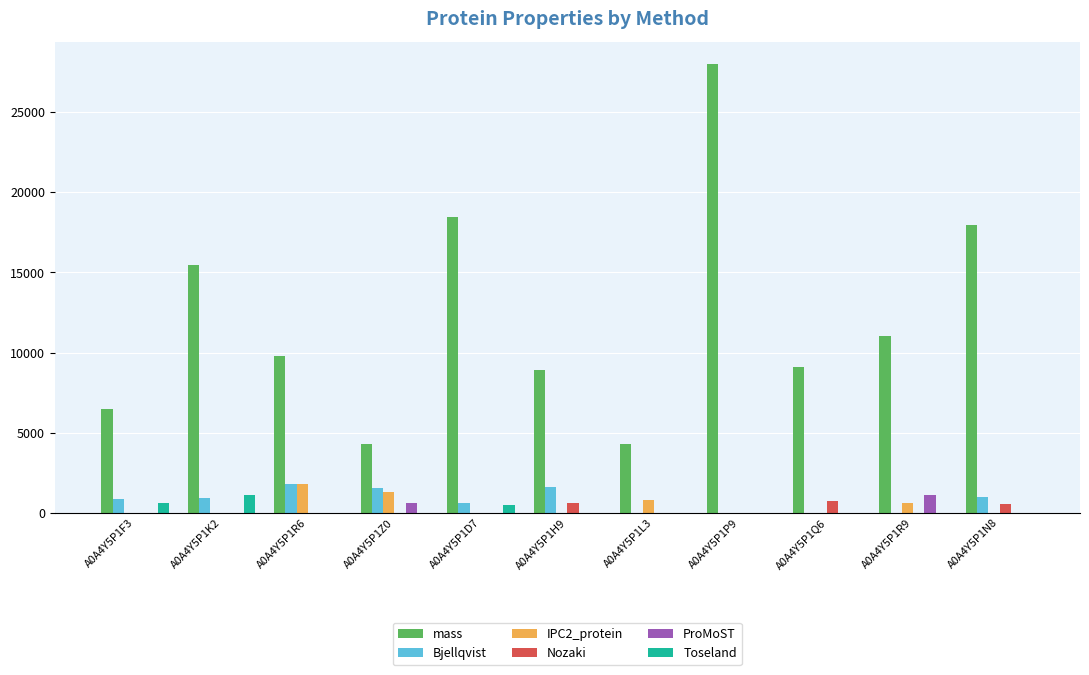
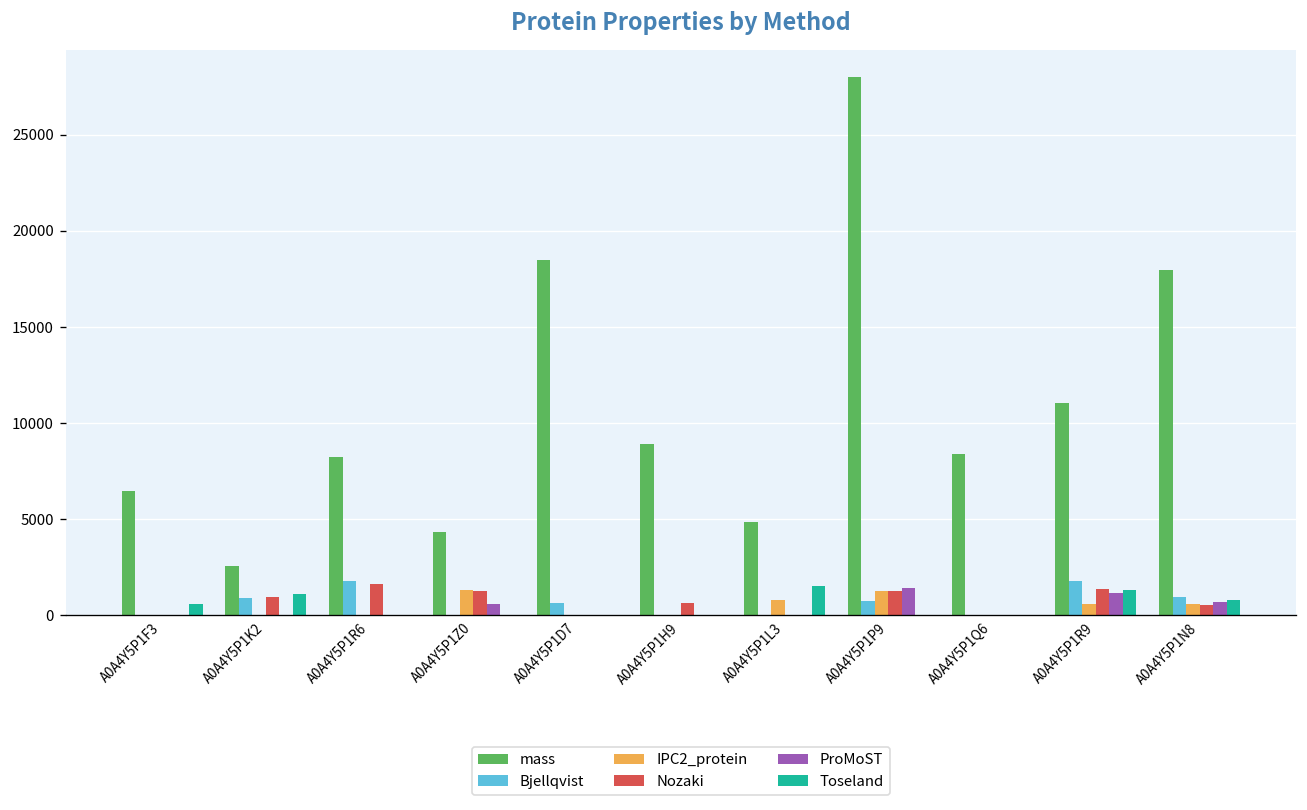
  {
    "mass": {
      "A0A4Y5P1F3": 6500,
-     "A0A4Y5P1K2": 15500,
-     "A0A4Y5P1R6": 9800,
+     "A0A4Y5P1K2": 2600,
+     "A0A4Y5P1R6": 8200,
      "A0A4Y5P1Z0": 4300,
      "A0A4Y5P1D7": 18500,
      "A0A4Y5P1H9": 8900,
-     "A0A4Y5P1L3": 4300,
+     "A0A4Y5P1L3": 4900,
      "A0A4Y5P1P9": 28000,
-     "A0A4Y5P1Q6": 9100,
+     "A0A4Y5P1Q6": 8400,
      "A0A4Y5P1R9": 11000,
      "A0A4Y5P1N8": 17900
    },
    "Bjellqvist": {
-     "A0A4Y5P1F3": 900,
+     "A0A4Y5P1F3": 0,
      "A0A4Y5P1K2": 900,
      "A0A4Y5P1R6": 1800,
-     "A0A4Y5P1Z0": 1500,
+     "A0A4Y5P1Z0": 0,
      "A0A4Y5P1D7": 600,
-     "A0A4Y5P1H9": 1600,
-     "A0A4Y5P1P9": 0,
-     "A0A4Y5P1R9": 0,
+     "A0A4Y5P1H9": 0,
+     "A0A4Y5P1P9": 700,
+     "A0A4Y5P1R9": 1800,
      "A0A4Y5P1N8": 1000
    },
    "IPC2_protein": {
-     "A0A4Y5P1R6": 1800,
+     "A0A4Y5P1R6": 0,
      "A0A4Y5P1Z0": 1300,
      "A0A4Y5P1L3": 800,
-     "A0A4Y5P1P9": 0,
+     "A0A4Y5P1P9": 1200,
      "A0A4Y5P1R9": 600,
-     "A0A4Y5P1N8": 0
+     "A0A4Y5P1N8": 600
    },
    "Nozaki": {
-     "A0A4Y5P1K2": 0,
-     "A0A4Y5P1R6": 0,
-     "A0A4Y5P1Z0": 0,
+     "A0A4Y5P1K2": 1000,
+     "A0A4Y5P1R6": 1600,
+     "A0A4Y5P1Z0": 1300,
      "A0A4Y5P1H9": 600,
-     "A0A4Y5P1P9": 0,
-     "A0A4Y5P1Q6": 800,
-     "A0A4Y5P1R9": 0,
+     "A0A4Y5P1P9": 1300,
+     "A0A4Y5P1Q6": 0,
+     "A0A4Y5P1R9": 1400,
      "A0A4Y5P1N8": 500
    },
    "ProMoST": {
      "A0A4Y5P1Z0": 600,
-     "A0A4Y5P1P9": 0,
+     "A0A4Y5P1P9": 1400,
      "A0A4Y5P1R9": 1100,
-     "A0A4Y5P1N8": 0
+     "A0A4Y5P1N8": 700
    },
    "Toseland": {
      "A0A4Y5P1F3": 600,
      "A0A4Y5P1K2": 1100,
-     "A0A4Y5P1D7": 500,
-     "A0A4Y5P1L3": 0,
-     "A0A4Y5P1R9": 0,
-     "A0A4Y5P1N8": 0
+     "A0A4Y5P1D7": 0,
+     "A0A4Y5P1L3": 1500,
+     "A0A4Y5P1R9": 1300,
+     "A0A4Y5P1N8": 800
    }
  }
